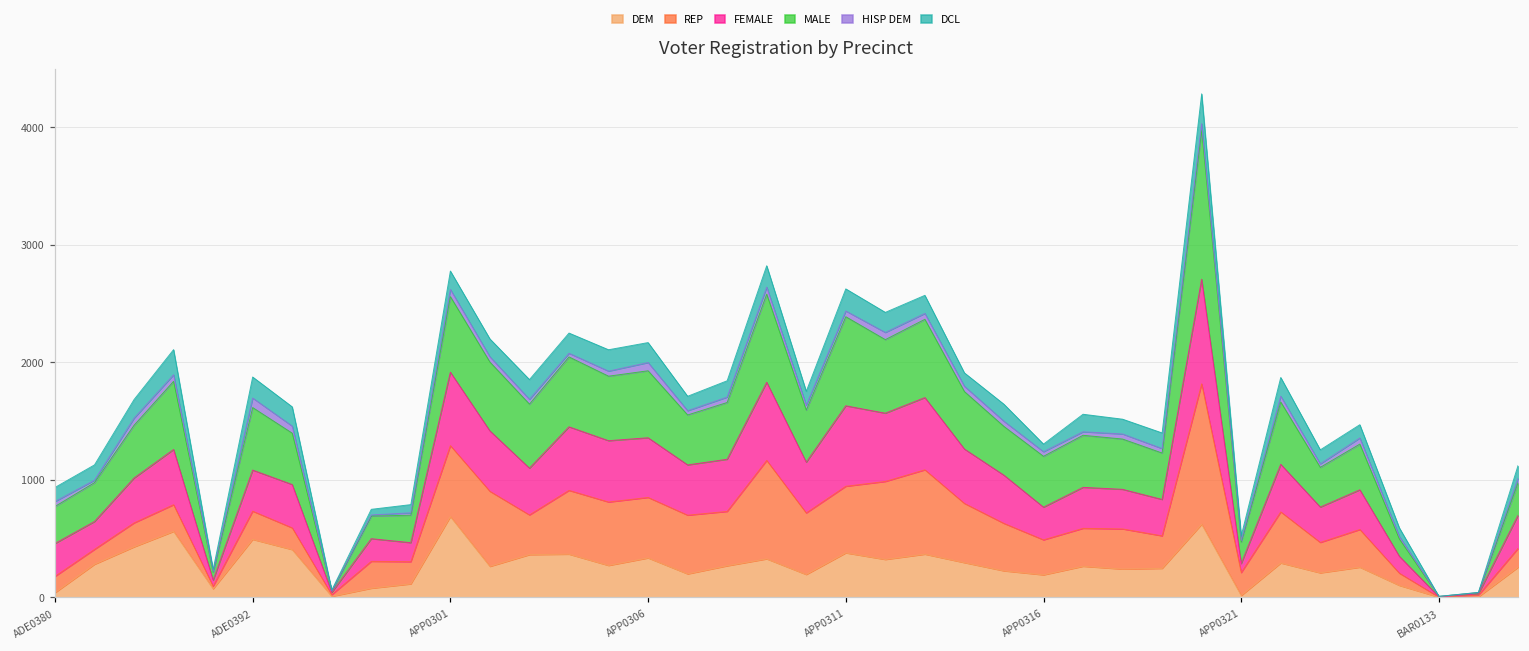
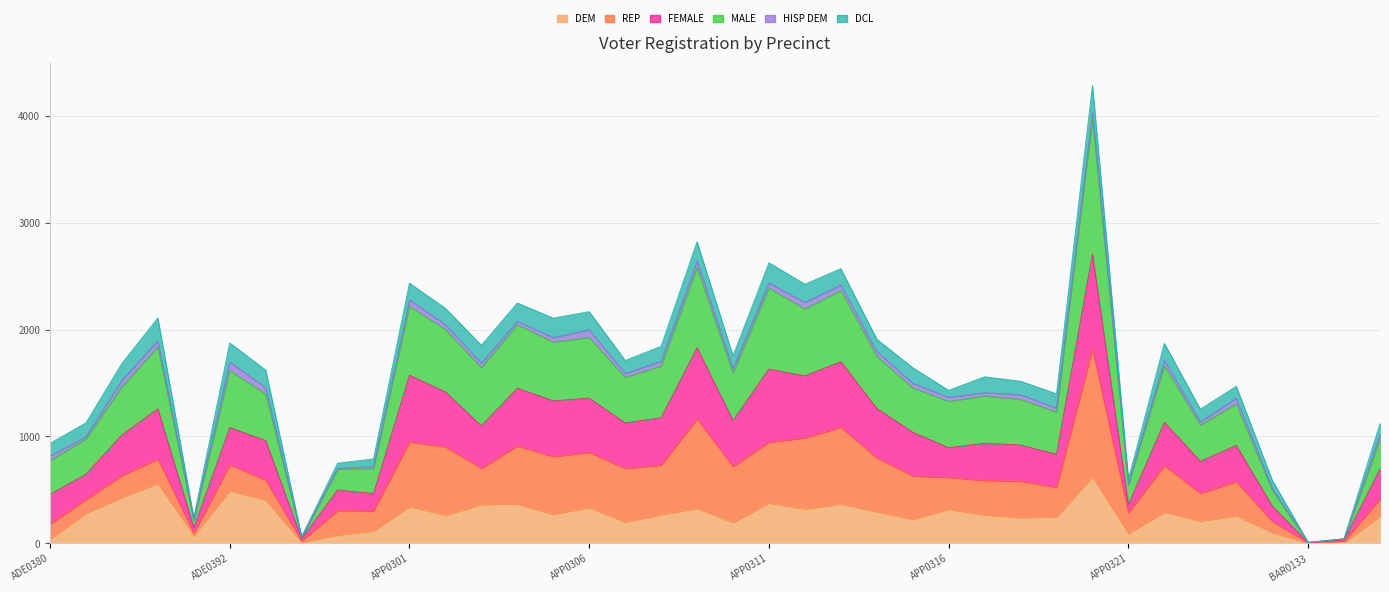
  {
    "DEM": {
      "ADE0380": 40,
      "ADE0392": 490,
-     "APP0301": 690,
+     "APP0301": 350,
      "APP0306": 340,
      "APP0311": 380,
-     "APP0316": 190,
-     "APP0321": 20
+     "APP0316": 320,
+     "APP0321": 90
    },
    "REP": {
      "ADE0380": 140,
      "ADE0392": 240,
      "APP0301": 600,
      "APP0306": 520,
      "APP0311": 570,
      "APP0316": 300,
      "APP0321": 200
    },
    "FEMALE": {
      "ADE0380": 280,
      "ADE0392": 350,
      "APP0301": 630,
      "APP0306": 510,
      "APP0311": 690,
      "APP0316": 280,
      "APP0321": 80
    },
    "MALE": {
      "ADE0380": 320,
      "ADE0392": 530,
      "APP0301": 640,
      "APP0306": 570,
      "APP0311": 760,
      "APP0316": 430
    },
    "HISP DEM": {
      "ADE0380": 40,
      "ADE0392": 80,
      "APP0301": 60,
      "APP0306": 70,
      "APP0311": 50,
      "APP0316": 40
    },
    "DCL": {
      "ADE0380": 120,
      "ADE0392": 180,
      "APP0301": 160,
      "APP0306": 170,
      "APP0311": 190,
      "APP0316": 70,
      "APP0321": 40
    }
  }
